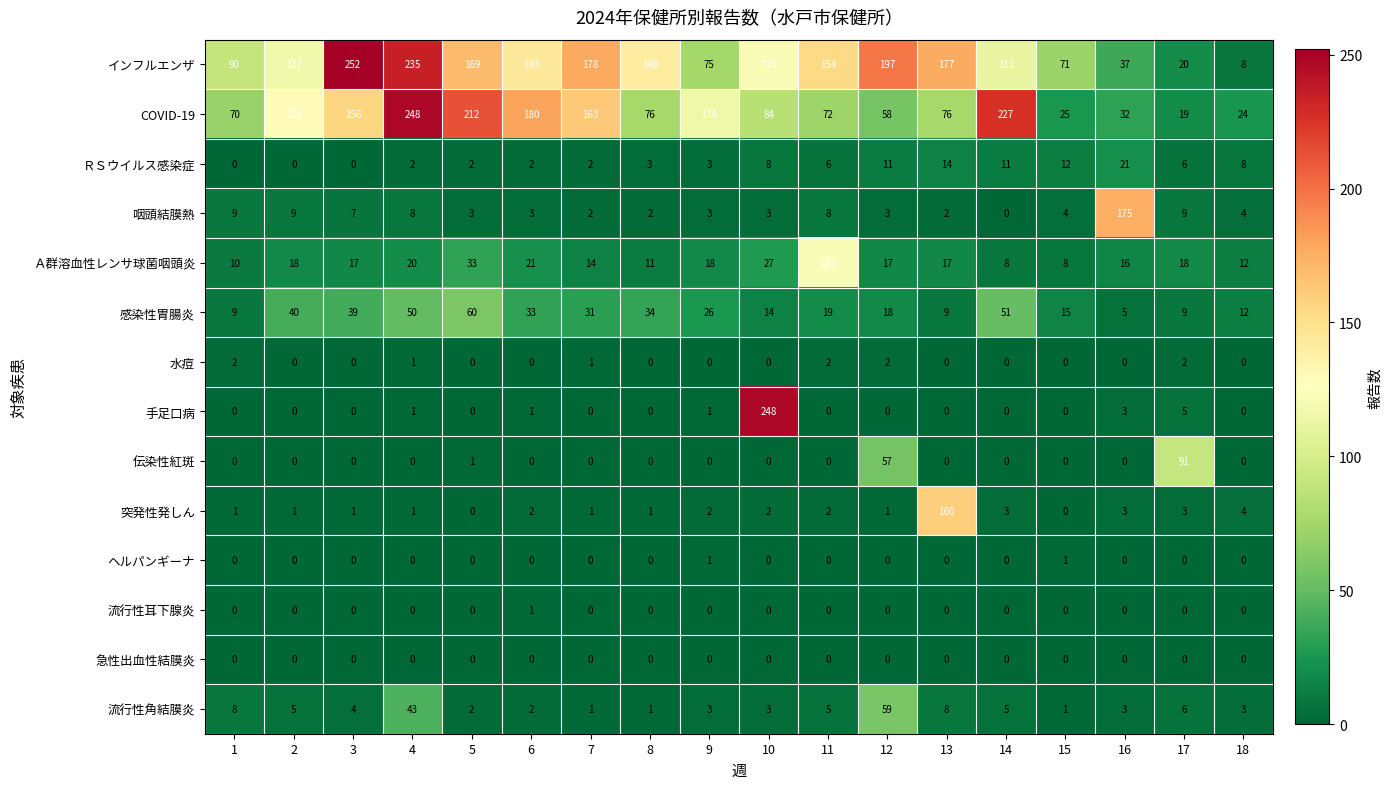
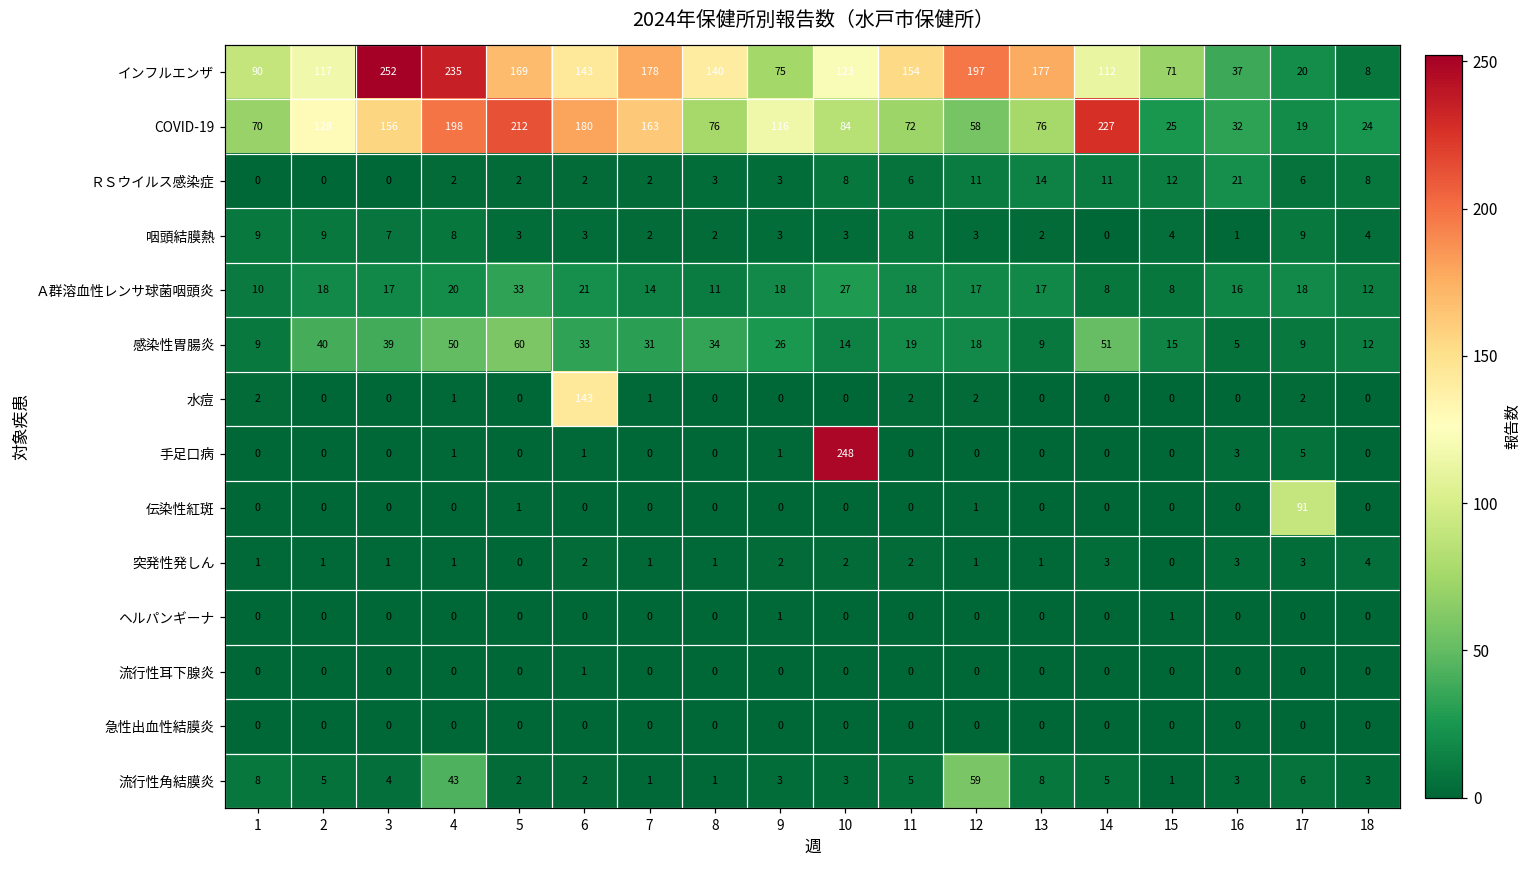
  {
    "COVID-19": {
      "1": 70,
      "2": 128,
      "3": 156,
-     "4": 248,
+     "4": 198,
      "5": 212,
      "6": 180,
      "7": 163,
      "8": 76,
      "9": 116,
      "10": 84,
      "11": 72,
      "12": 58,
      "13": 76,
      "14": 227,
      "15": 25,
      "16": 32,
      "17": 19,
      "18": 24
    },
    "咽頭結膜熱": {
      "1": 9,
      "2": 9,
      "3": 7,
      "4": 8,
      "5": 3,
      "6": 3,
      "7": 2,
      "8": 2,
      "9": 3,
      "10": 3,
      "11": 8,
      "12": 3,
      "13": 2,
      "14": 0,
      "15": 4,
-     "16": 175,
+     "16": 1,
      "17": 9,
      "18": 4
    },
    "Ａ群溶血性レンサ球菌咽頭炎": {
      "1": 10,
      "2": 18,
      "3": 17,
      "4": 20,
      "5": 33,
      "6": 21,
      "7": 14,
      "8": 11,
      "9": 18,
      "10": 27,
-     "11": 123,
+     "11": 18,
      "12": 17,
      "13": 17,
      "14": 8,
      "15": 8,
      "16": 16,
      "17": 18,
      "18": 12
    },
    "水痘": {
      "1": 2,
      "2": 0,
      "3": 0,
      "4": 1,
      "5": 0,
-     "6": 0,
+     "6": 143,
      "7": 1,
      "8": 0,
      "9": 0,
      "10": 0,
      "11": 2,
      "12": 2,
      "13": 0,
      "14": 0,
      "15": 0,
      "16": 0,
      "17": 2,
      "18": 0
    },
    "伝染性紅斑": {
      "1": 0,
      "2": 0,
      "3": 0,
      "4": 0,
      "5": 1,
      "6": 0,
      "7": 0,
      "8": 0,
      "9": 0,
      "10": 0,
      "11": 0,
-     "12": 57,
+     "12": 1,
      "13": 0,
      "14": 0,
      "15": 0,
      "16": 0,
      "17": 91,
      "18": 0
    },
    "突発性発しん": {
      "1": 1,
      "2": 1,
      "3": 1,
      "4": 1,
      "5": 0,
      "6": 2,
      "7": 1,
      "8": 1,
      "9": 2,
      "10": 2,
      "11": 2,
      "12": 1,
-     "13": 160,
+     "13": 1,
      "14": 3,
      "15": 0,
      "16": 3,
      "17": 3,
      "18": 4
    }
  }
